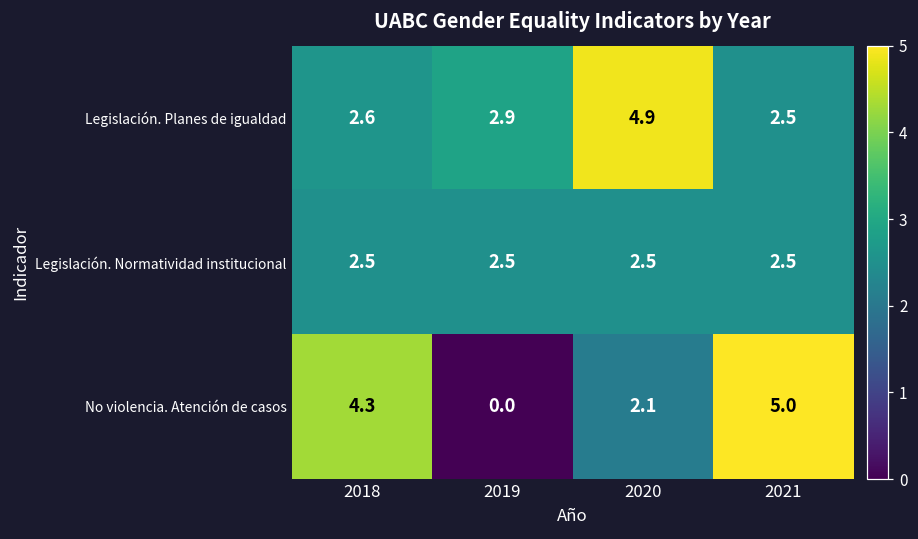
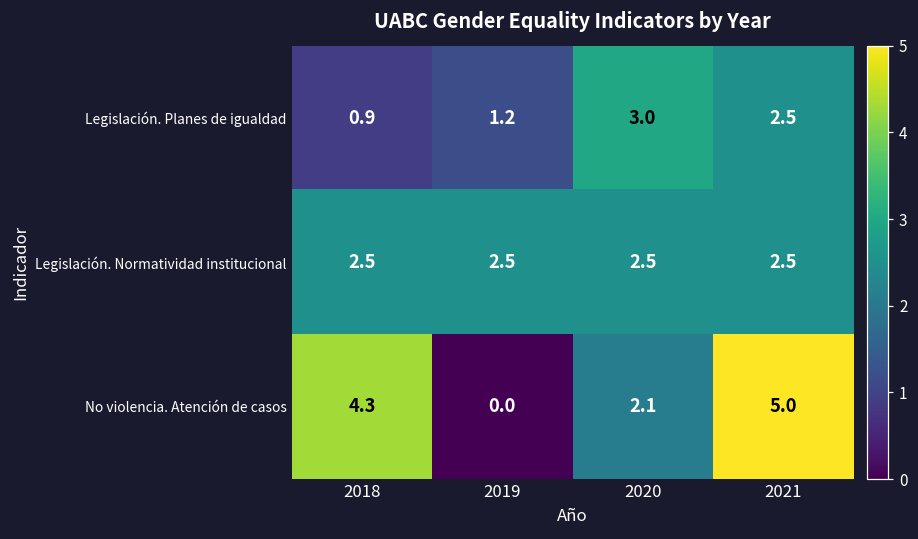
  {
    "Legislación. Planes de igualdad": {
-     "2018": 2.6,
-     "2019": 2.9,
-     "2020": 4.9,
+     "2018": 0.9,
+     "2019": 1.2,
+     "2020": 3.0,
      "2021": 2.5
    },
    "Legislación. Normatividad institucional": {
      "2018": 2.5,
      "2019": 2.5,
      "2020": 2.5,
      "2021": 2.5
    },
    "No violencia. Atención de casos": {
      "2018": 4.3,
      "2019": 0.0,
      "2020": 2.1,
      "2021": 5.0
    }
  }
